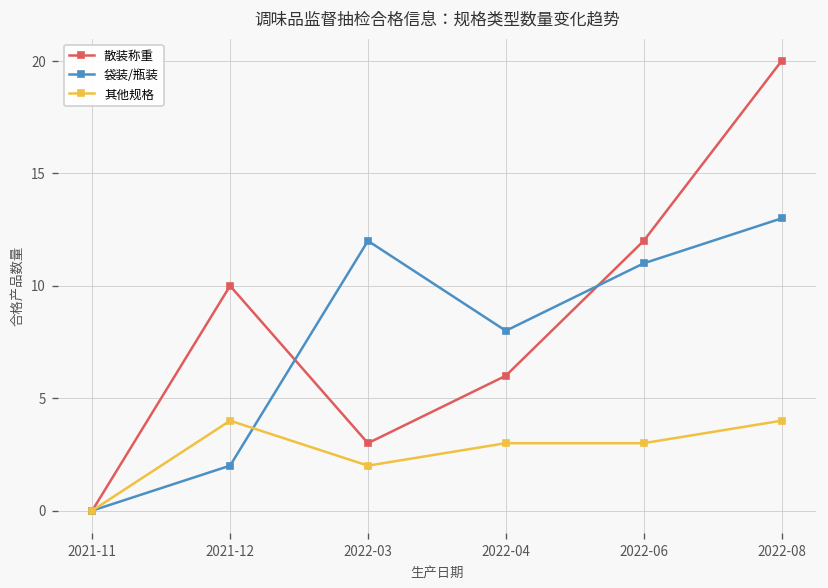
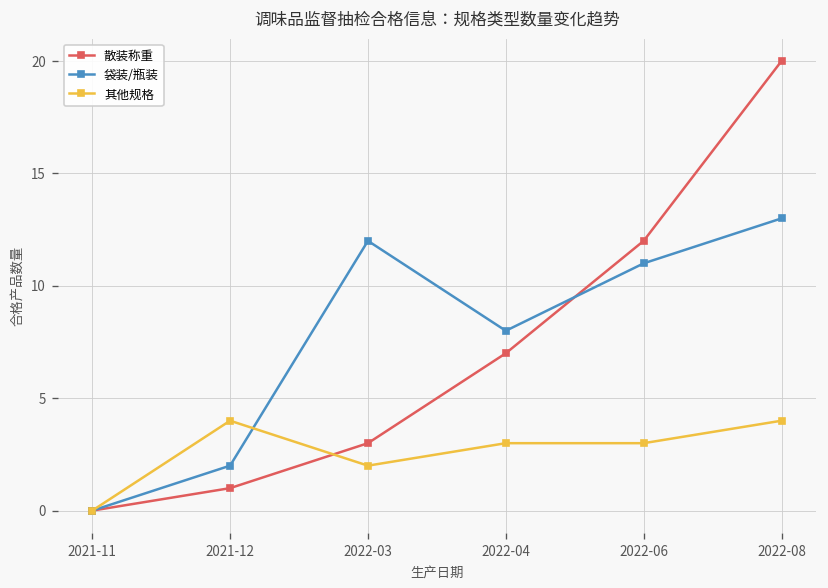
  {
    "散装称重": {
-     "2021-12": 10,
+     "2021-12": 1,
      "2022-03": 3,
-     "2022-04": 6,
+     "2022-04": 7,
      "2022-06": 12,
      "2022-08": 20
    },
    "袋装/瓶装": {
      "2021-12": 2,
      "2022-03": 12,
      "2022-04": 8,
      "2022-06": 11,
      "2022-08": 13
    },
    "其他规格": {
      "2021-12": 4,
      "2022-03": 2,
      "2022-04": 3,
      "2022-06": 3,
      "2022-08": 4
    }
  }
